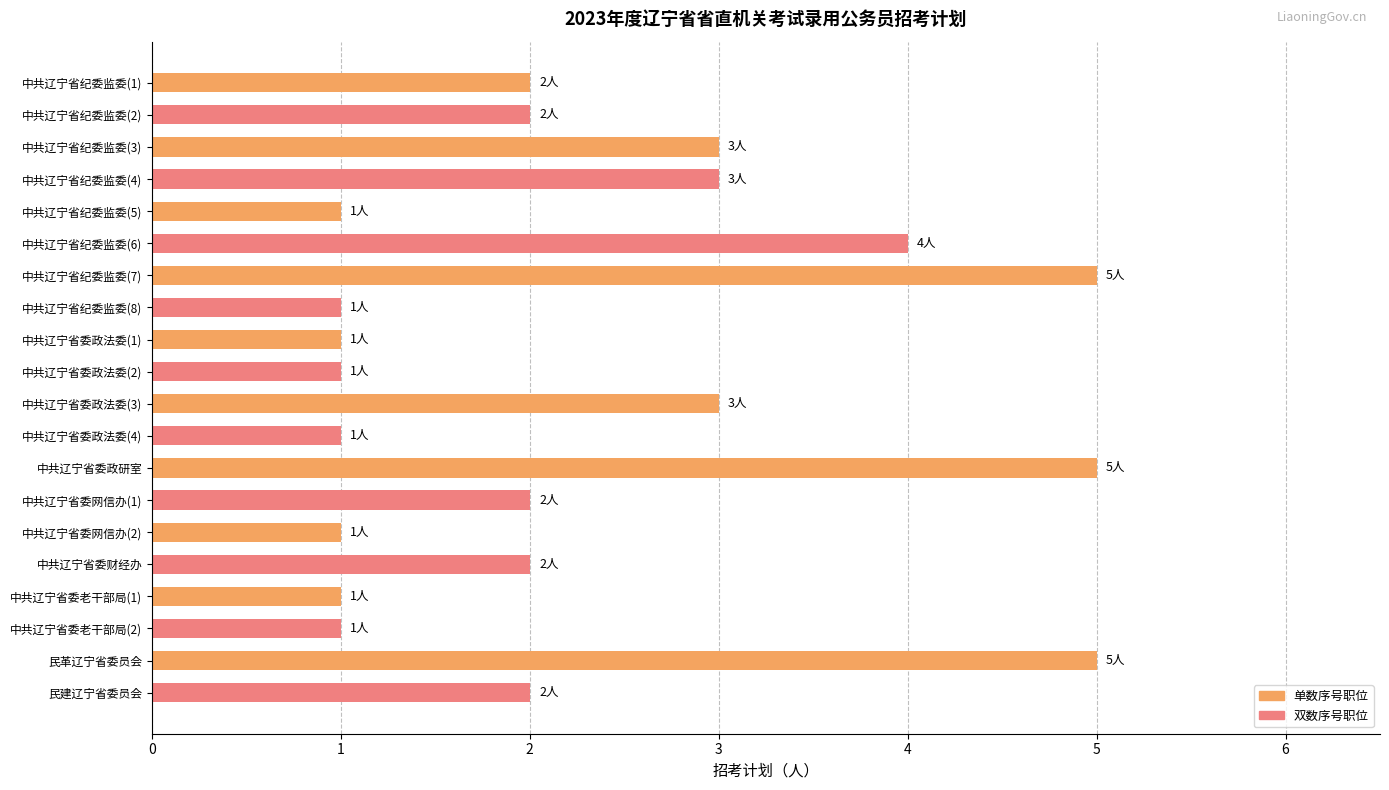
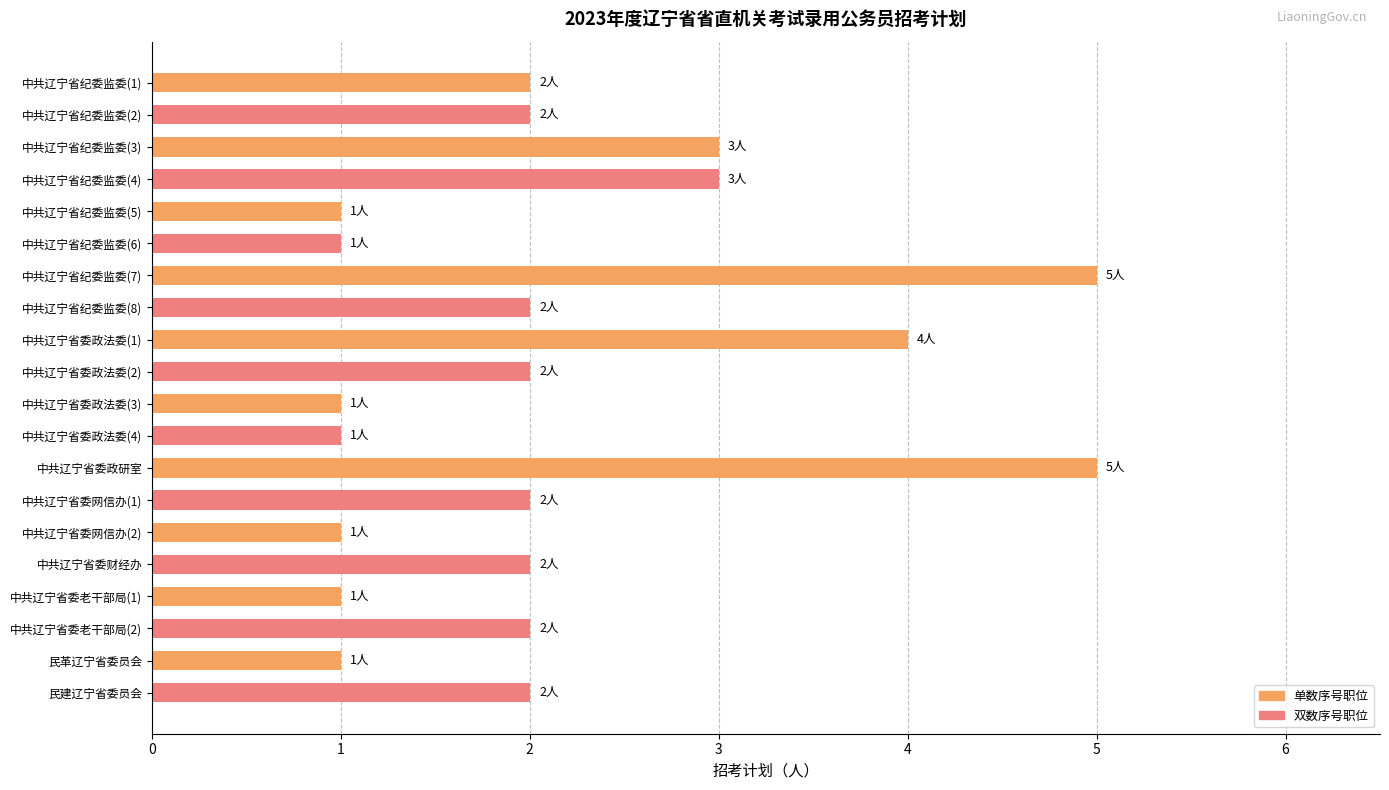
  {
    "中共辽宁省纪委监委(1)": "2人",
    "中共辽宁省纪委监委(2)": "2人",
    "中共辽宁省纪委监委(3)": "3人",
    "中共辽宁省纪委监委(4)": "3人",
    "中共辽宁省纪委监委(5)": "1人",
-   "中共辽宁省纪委监委(6)": "4人",
+   "中共辽宁省纪委监委(6)": "1人",
    "中共辽宁省纪委监委(7)": "5人",
-   "中共辽宁省纪委监委(8)": "1人",
-   "中共辽宁省委政法委(1)": "1人",
-   "中共辽宁省委政法委(2)": "1人",
-   "中共辽宁省委政法委(3)": "3人",
+   "中共辽宁省纪委监委(8)": "2人",
+   "中共辽宁省委政法委(1)": "4人",
+   "中共辽宁省委政法委(2)": "2人",
+   "中共辽宁省委政法委(3)": "1人",
    "中共辽宁省委政法委(4)": "1人",
    "中共辽宁省委政研室": "5人",
    "中共辽宁省委网信办(1)": "2人",
    "中共辽宁省委网信办(2)": "1人",
    "中共辽宁省委财经办": "2人",
    "中共辽宁省委老干部局(1)": "1人",
-   "中共辽宁省委老干部局(2)": "1人",
-   "民革辽宁省委员会": "5人",
+   "中共辽宁省委老干部局(2)": "2人",
+   "民革辽宁省委员会": "1人",
    "民建辽宁省委员会": "2人"
  }
